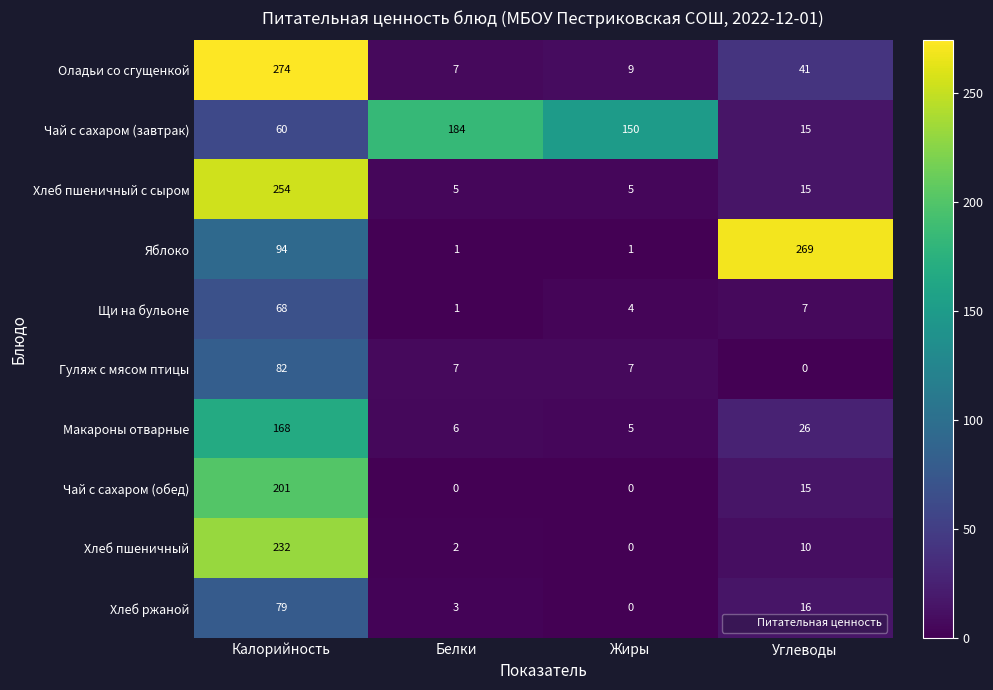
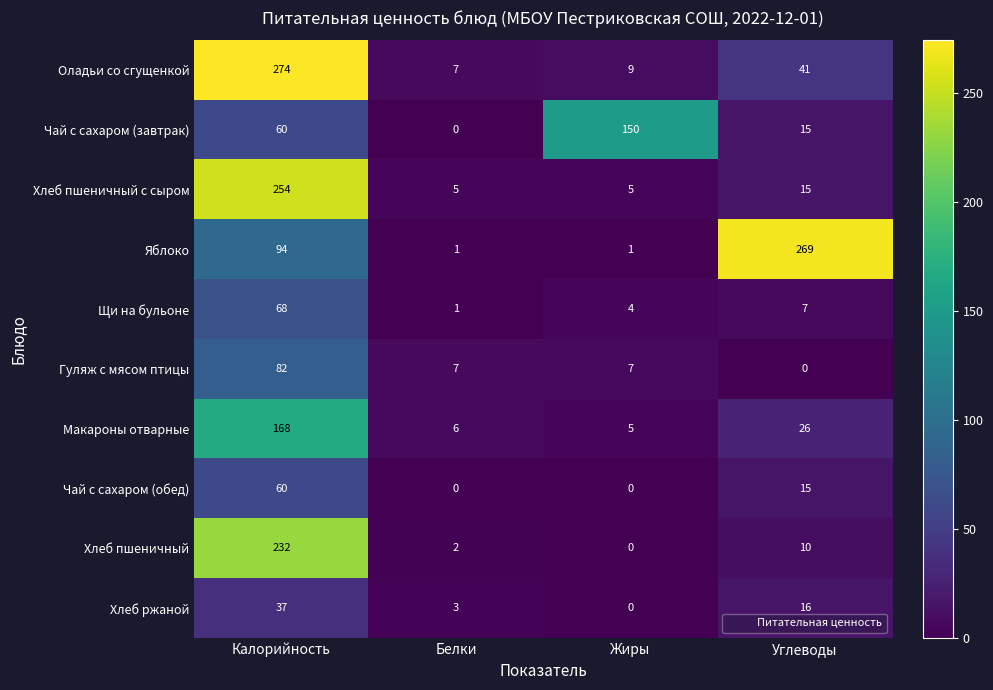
  {
    "Оладьи со сгущенкой": {
      "Калорийность": 274,
      "Белки": 7,
      "Жиры": 9,
      "Углеводы": 41
    },
    "Чай с сахаром (завтрак)": {
      "Калорийность": 60,
-     "Белки": 184,
+     "Белки": 0,
      "Жиры": 150,
      "Углеводы": 15
    },
    "Хлеб пшеничный с сыром": {
      "Калорийность": 254,
      "Белки": 5,
      "Жиры": 5,
      "Углеводы": 15
    },
    "Яблоко": {
      "Калорийность": 94,
      "Белки": 1,
      "Жиры": 1,
      "Углеводы": 269
    },
    "Щи на бульоне": {
      "Калорийность": 68,
      "Белки": 1,
      "Жиры": 4,
      "Углеводы": 7
    },
    "Гуляж с мясом птицы": {
      "Калорийность": 82,
      "Белки": 7,
      "Жиры": 7,
      "Углеводы": 0
    },
    "Макароны отварные": {
      "Калорийность": 168,
      "Белки": 6,
      "Жиры": 5,
      "Углеводы": 26
    },
    "Чай с сахаром (обед)": {
-     "Калорийность": 201,
+     "Калорийность": 60,
      "Белки": 0,
      "Жиры": 0,
      "Углеводы": 15
    },
    "Хлеб пшеничный": {
      "Калорийность": 232,
      "Белки": 2,
      "Жиры": 0,
      "Углеводы": 10
    },
    "Хлеб ржаной": {
-     "Калорийность": 79,
+     "Калорийность": 37,
      "Белки": 3,
      "Жиры": 0,
      "Углеводы": 16
    }
  }
